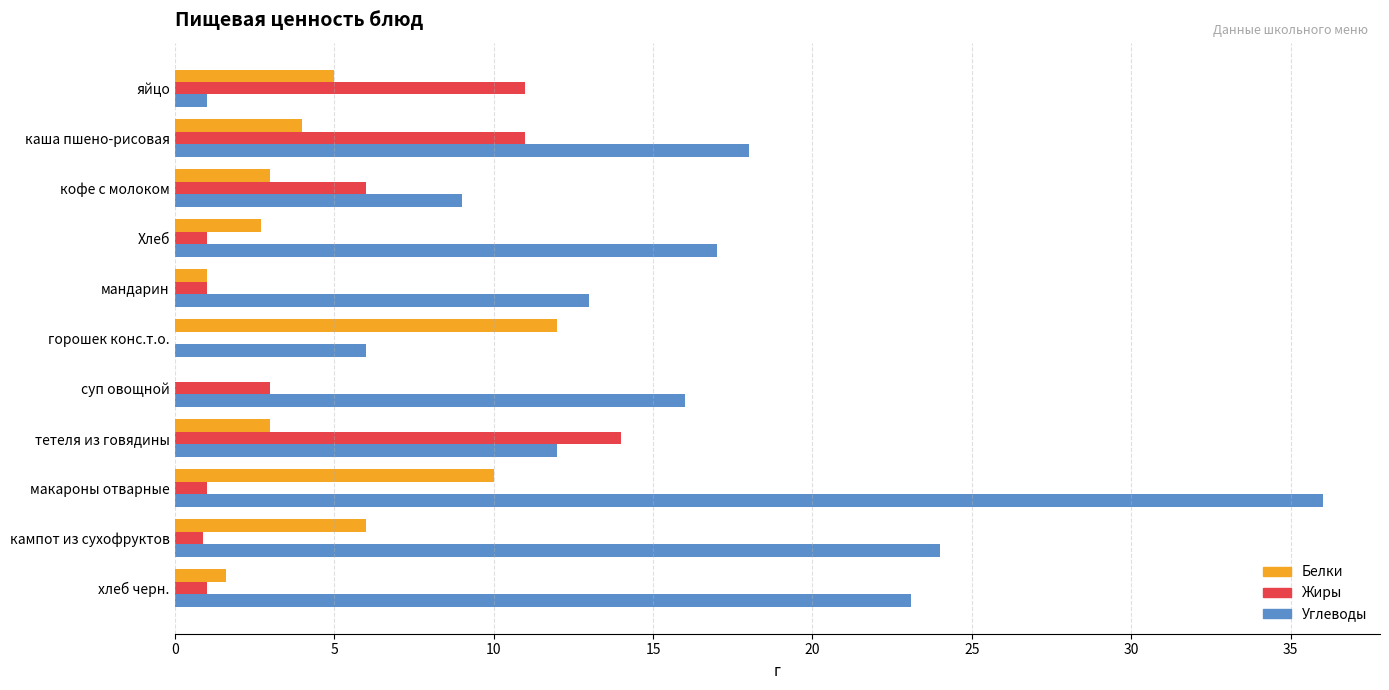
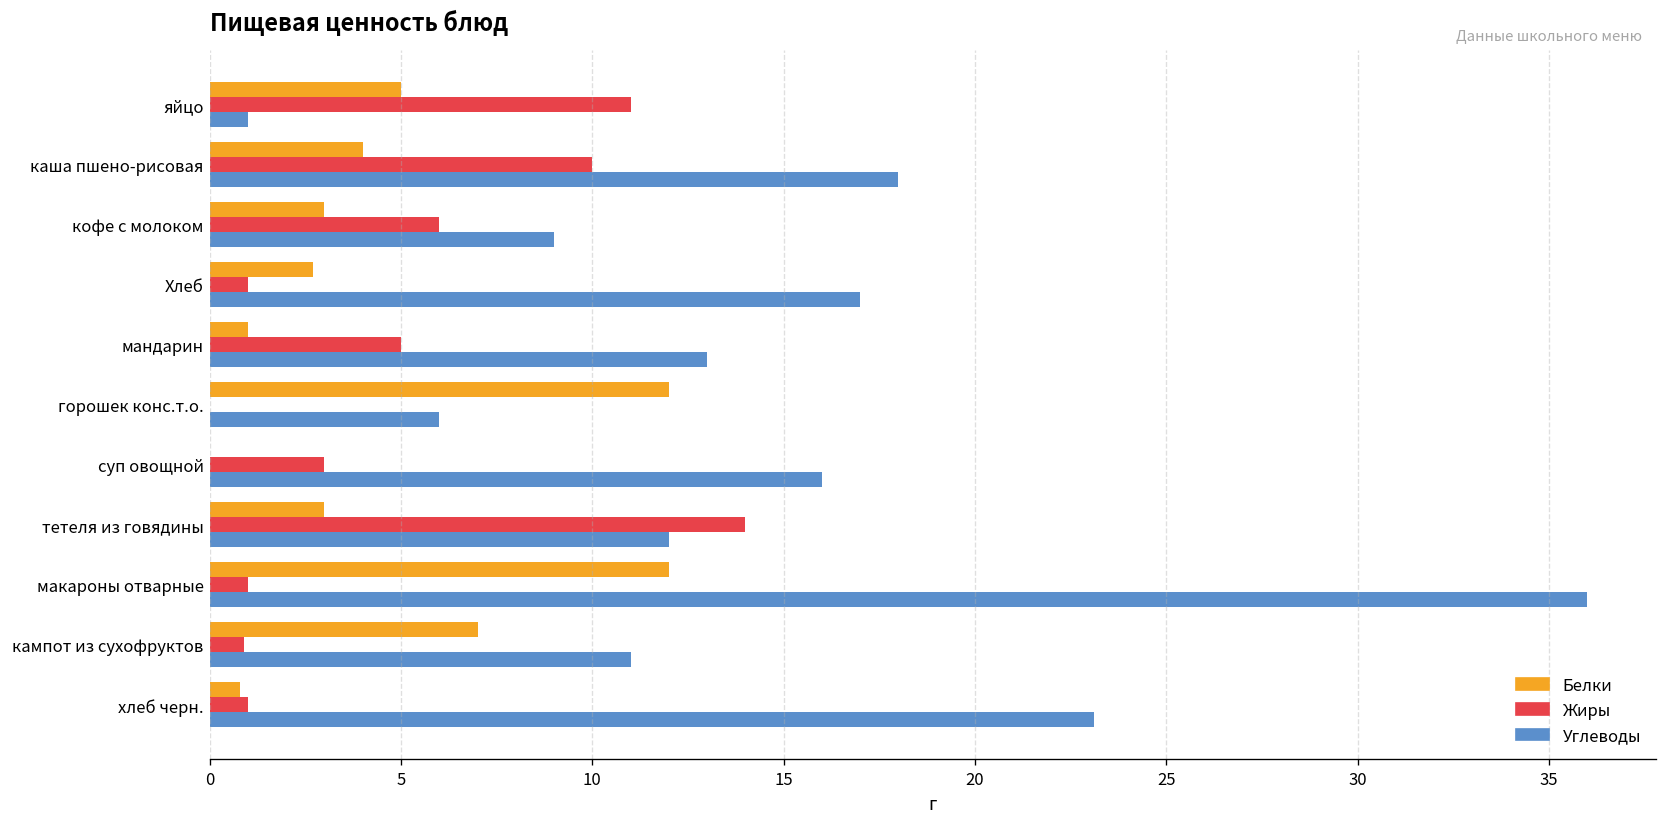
  {
    "Белки": {
      "яйцо": 5.0,
      "каша пшено-рисовая": 4.0,
      "кофе с молоком": 3.0,
      "Хлеб": 2.7,
      "мандарин": 1.0,
      "горошек конс.т.о.": 12.0,
      "суп овощной": 0.0,
      "тетеля из говядины": 3.0,
-     "макароны отварные": 10,
-     "кампот из сухофруктов": 6,
-     "хлеб черн.": 1.6
+     "макароны отварные": 12,
+     "кампот из сухофруктов": 7,
+     "хлеб черн.": 0.8
    },
    "Жиры": {
      "яйцо": 11,
-     "каша пшено-рисовая": 11,
+     "каша пшено-рисовая": 10,
      "кофе с молоком": 6,
      "Хлеб": 1,
-     "мандарин": 1,
+     "мандарин": 5,
      "горошек конс.т.о.": 0,
      "суп овощной": 3,
      "тетеля из говядины": 14,
      "макароны отварные": 1,
      "кампот из сухофруктов": 0.9,
      "хлеб черн.": 1
    },
    "Углеводы": {
      "яйцо": 1,
      "каша пшено-рисовая": 18,
      "кофе с молоком": 9,
      "Хлеб": 17,
      "мандарин": 13,
      "горошек конс.т.о.": 6,
      "суп овощной": 16,
      "тетеля из говядины": 12,
      "макароны отварные": 36,
-     "кампот из сухофруктов": 24,
+     "кампот из сухофруктов": 11,
      "хлеб черн.": 23.1
    }
  }
